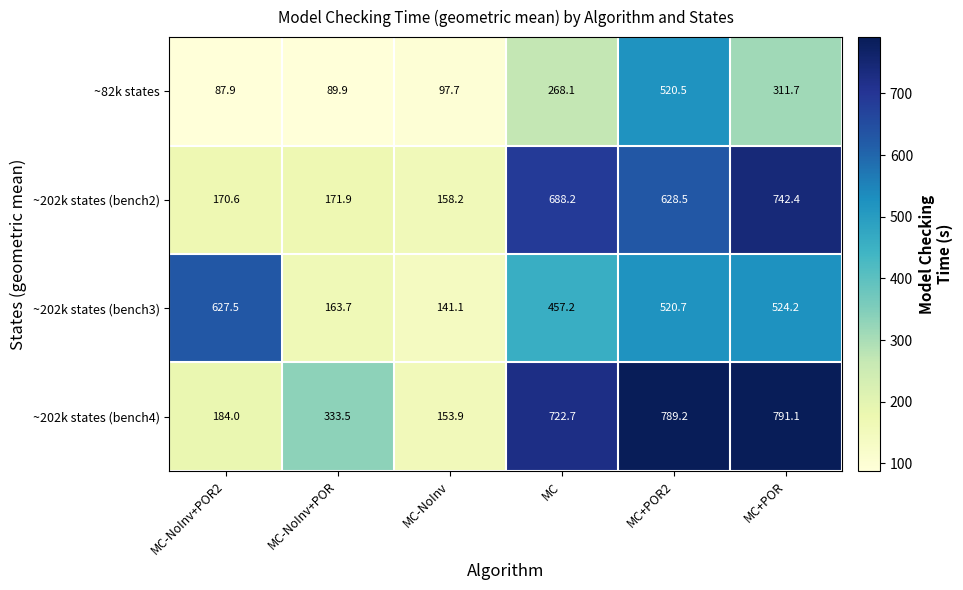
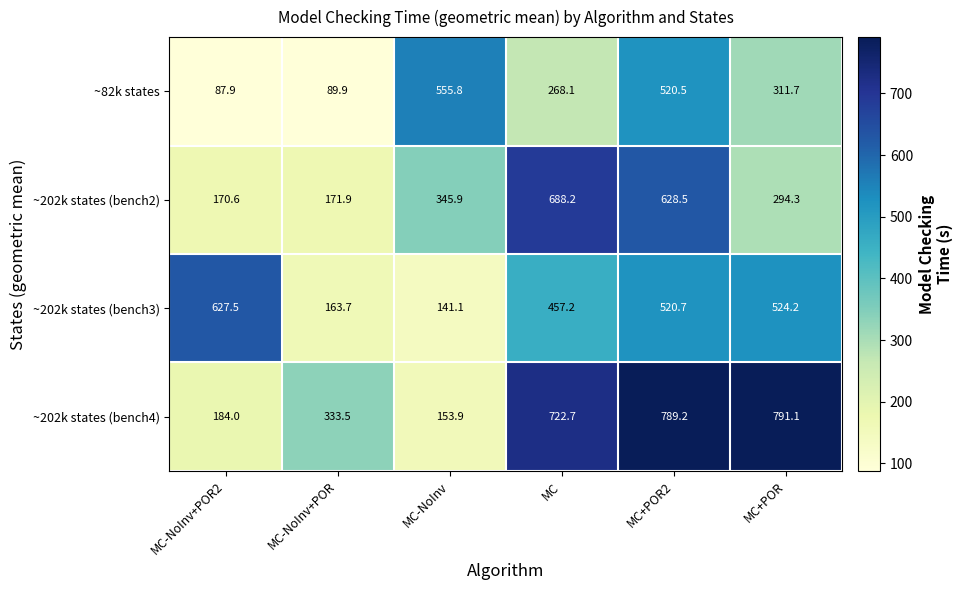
  {
    "~82k states": {
      "MC-NoInv+POR2": 87.9,
      "MC-NoInv+POR": 89.9,
-     "MC-NoInv": 97.7,
+     "MC-NoInv": 555.8,
      "MC": 268.1,
      "MC+POR2": 520.5,
      "MC+POR": 311.7
    },
    "~202k states (bench2)": {
      "MC-NoInv+POR2": 170.6,
      "MC-NoInv+POR": 171.9,
-     "MC-NoInv": 158.2,
+     "MC-NoInv": 345.9,
      "MC": 688.2,
      "MC+POR2": 628.5,
-     "MC+POR": 742.4
+     "MC+POR": 294.3
    },
    "~202k states (bench3)": {
      "MC-NoInv+POR2": 627.5,
      "MC-NoInv+POR": 163.7,
      "MC-NoInv": 141.1,
      "MC": 457.2,
      "MC+POR2": 520.7,
      "MC+POR": 524.2
    },
    "~202k states (bench4)": {
      "MC-NoInv+POR2": 184.0,
      "MC-NoInv+POR": 333.5,
      "MC-NoInv": 153.9,
      "MC": 722.7,
      "MC+POR2": 789.2,
      "MC+POR": 791.1
    }
  }
